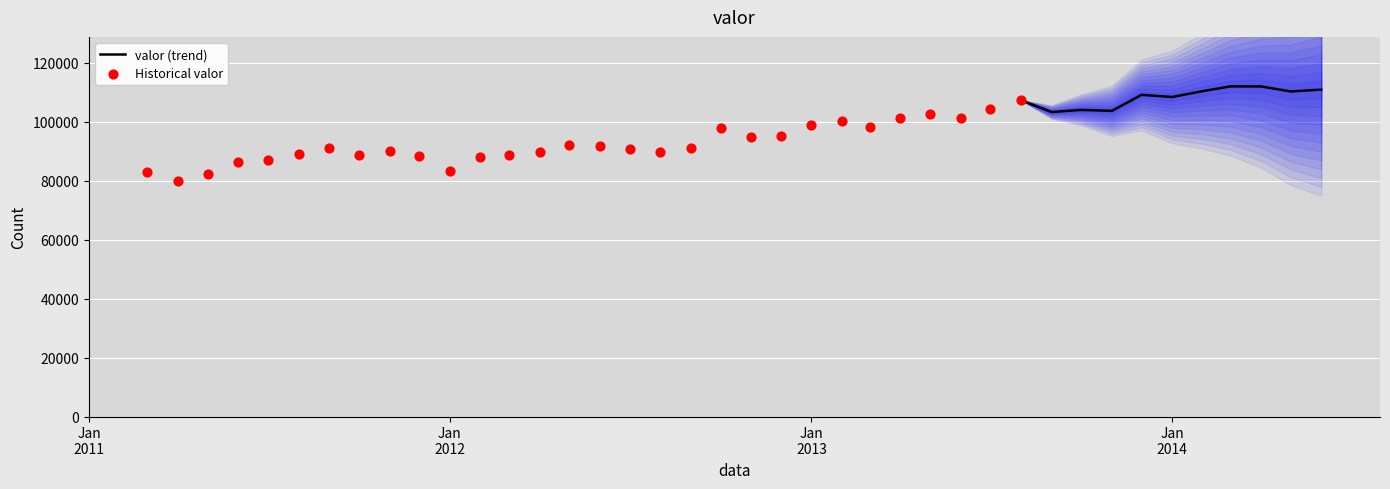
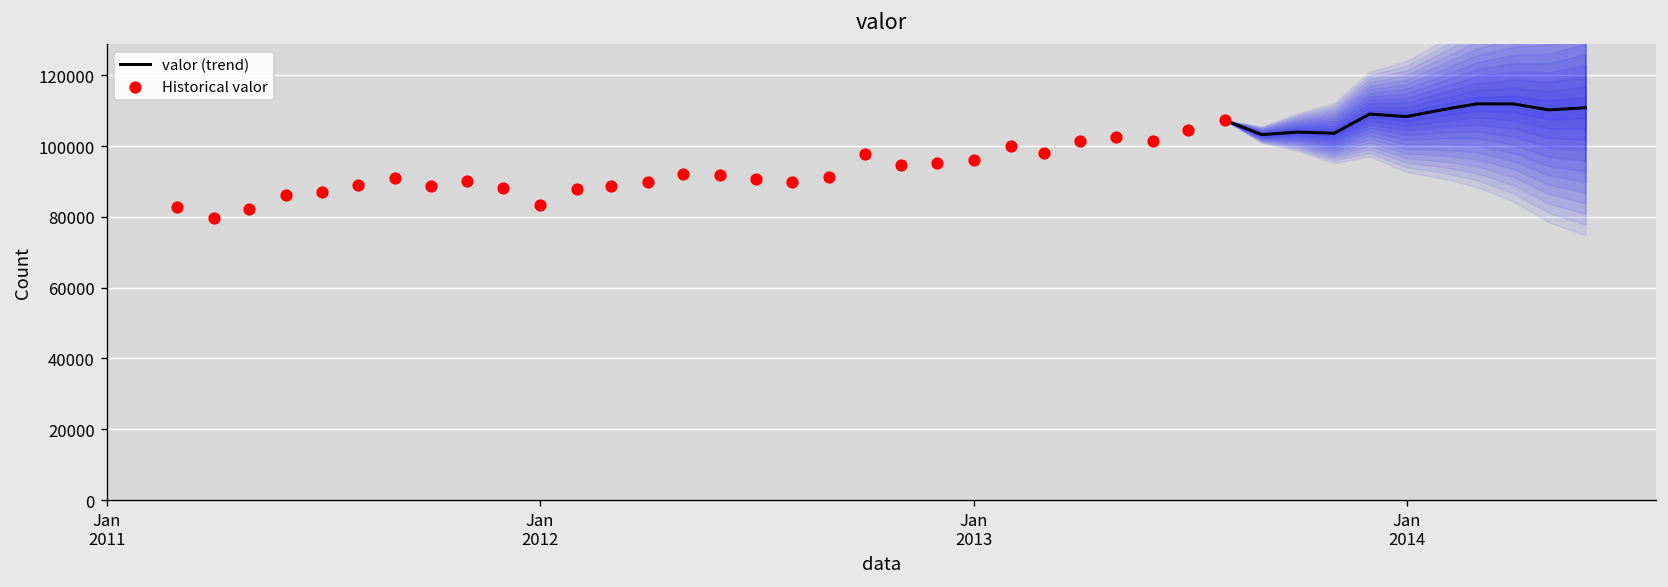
  {
    "valor (trend)": {
      "Jan 2014": 108000
    },
    "Historical valor": {
-     "Jan 2013": 99000
+     "Jan 2013": 96000
    }
  }
